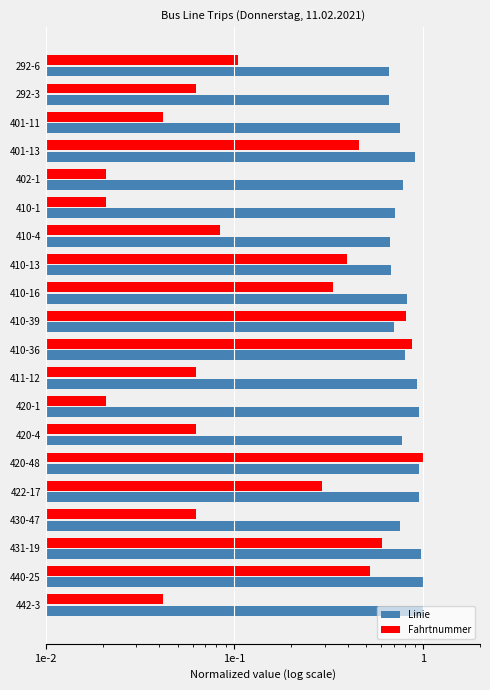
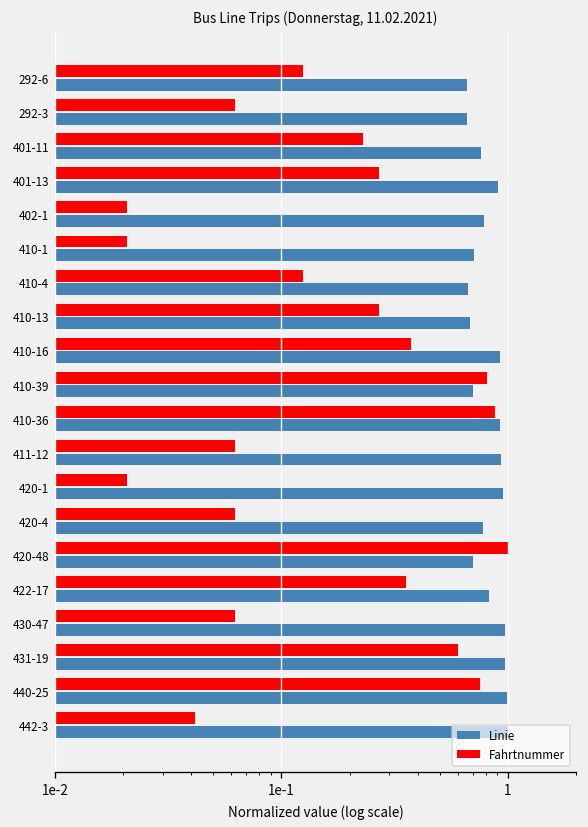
  {
    "Linie": {
      "292-6": 0.66,
      "292-3": 0.66,
      "401-11": 0.76,
      "401-13": 0.9,
      "402-1": 0.78,
      "410-1": 0.71,
      "410-4": 0.67,
      "410-13": 0.68,
-     "410-16": 0.8,
+     "410-16": 0.9,
      "410-39": 0.70,
-     "410-36": 0.80,
+     "410-36": 0.9,
      "411-12": 0.9,
      "420-1": 1.0,
      "420-4": 0.78,
-     "420-48": 1.0,
-     "422-17": 1.0,
-     "430-47": 0.75,
+     "420-48": 0.70,
+     "422-17": 0.8,
+     "430-47": 1.0,
      "431-19": 1.0,
      "440-25": 1.0
    },
    "Fahrtnummer": {
-     "292-6": 0.10,
+     "292-6": 0.13,
      "292-3": 0.063,
-     "401-11": 0.042,
-     "401-13": 0.46,
+     "401-11": 0.23,
+     "401-13": 0.27,
      "402-1": 0.021,
      "410-1": 0.021,
-     "410-4": 0.08,
-     "410-13": 0.40,
-     "410-16": 0.33,
+     "410-4": 0.13,
+     "410-13": 0.27,
+     "410-16": 0.38,
      "410-39": 0.81,
      "410-36": 0.9,
      "411-12": 0.063,
      "420-1": 0.021,
      "420-4": 0.063,
      "420-48": 1.0,
-     "422-17": 0.29,
+     "422-17": 0.35,
      "430-47": 0.063,
      "431-19": 0.60,
-     "440-25": 0.52,
+     "440-25": 0.75,
      "442-3": 0.042
    }
  }
